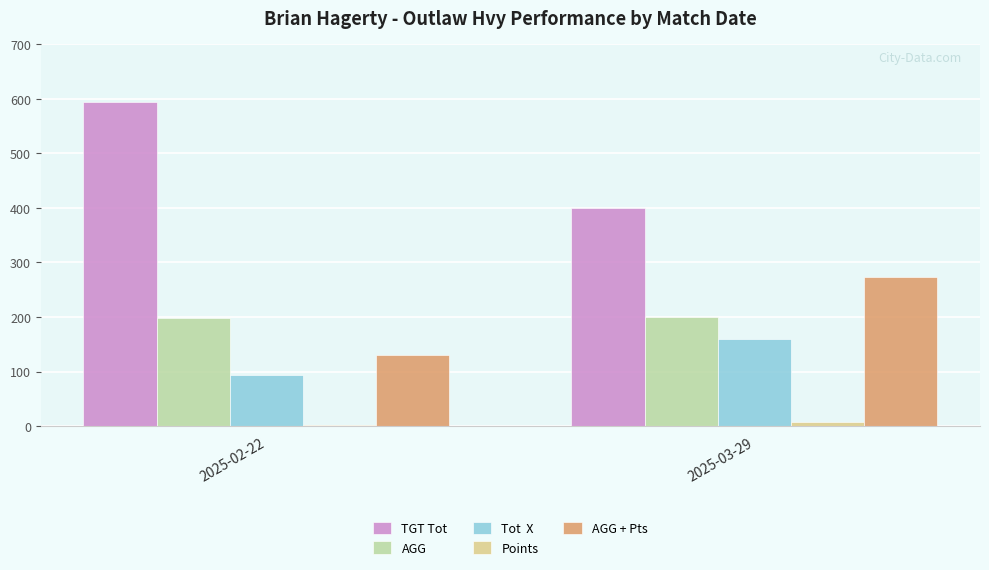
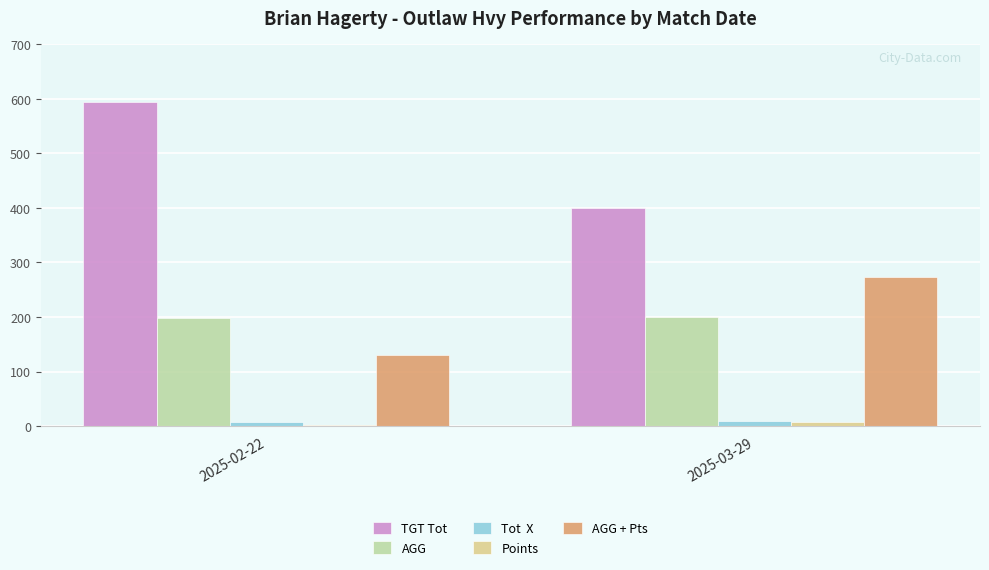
  {
    "TGT Tot": {
      "2025-02-22": 590,
      "2025-03-29": 400
    },
    "Tot X": {
-     "2025-02-22": 90,
-     "2025-03-29": 160
+     "2025-02-22": 10,
+     "2025-03-29": 10
    },
    "AGG + Pts": {
      "2025-02-22": 130,
      "2025-03-29": 270
    }
  }
